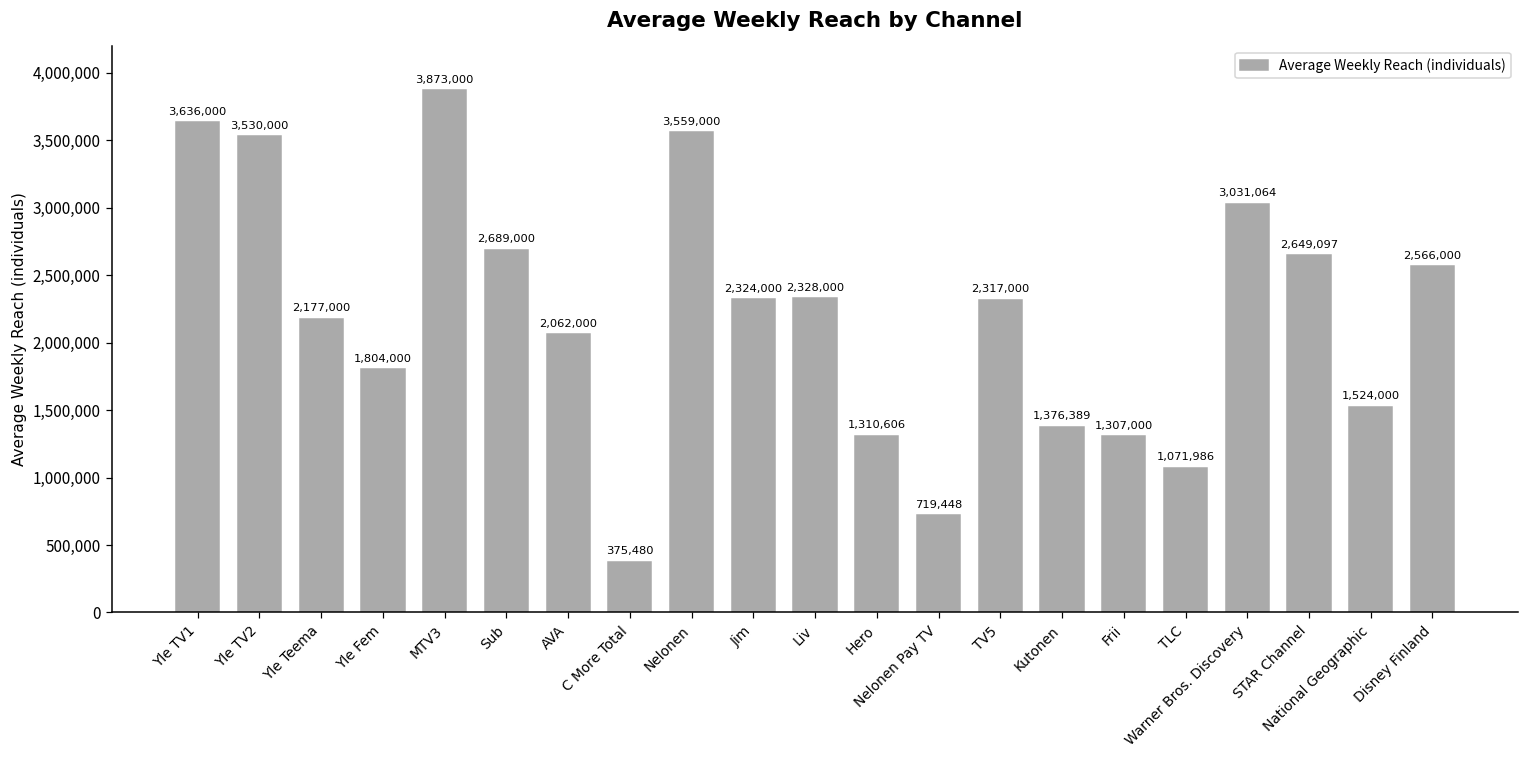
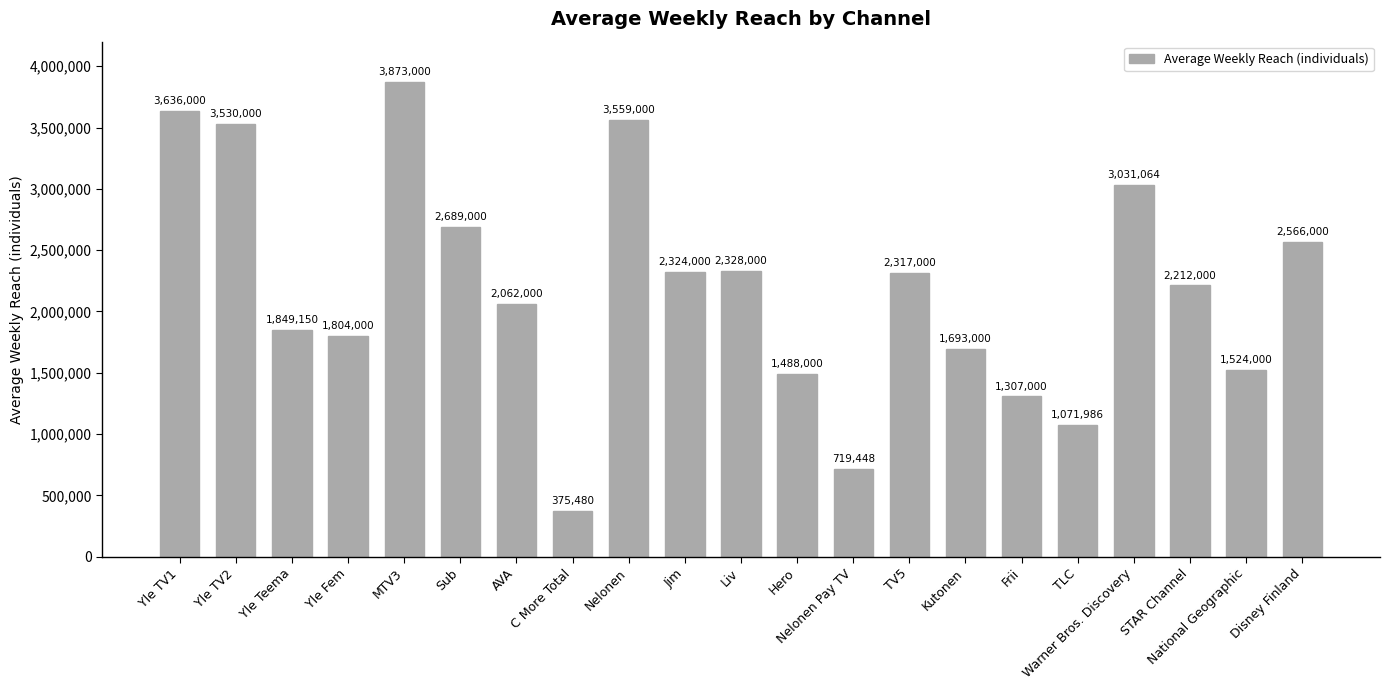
  {
    "Yle TV1": "3,636,000",
    "Yle TV2": "3,530,000",
-   "Yle Teema": "2,177,000",
+   "Yle Teema": "1,849,150",
    "Yle Fem": "1,804,000",
    "MTV3": "3,873,000",
    "Sub": "2,689,000",
    "AVA": "2,062,000",
    "C More Total": "375,480",
    "Nelonen": "3,559,000",
    "Jim": "2,324,000",
    "Liv": "2,328,000",
-   "Hero": "1,310,606",
+   "Hero": "1,488,000",
    "Nelonen Pay TV": "719,448",
    "TV5": "2,317,000",
-   "Kutonen": "1,376,389",
+   "Kutonen": "1,693,000",
    "Frii": "1,307,000",
    "TLC": "1,071,986",
    "Warner Bros. Discovery": "3,031,064",
-   "STAR Channel": "2,649,097",
+   "STAR Channel": "2,212,000",
    "National Geographic": "1,524,000",
    "Disney Finland": "2,566,000"
  }
